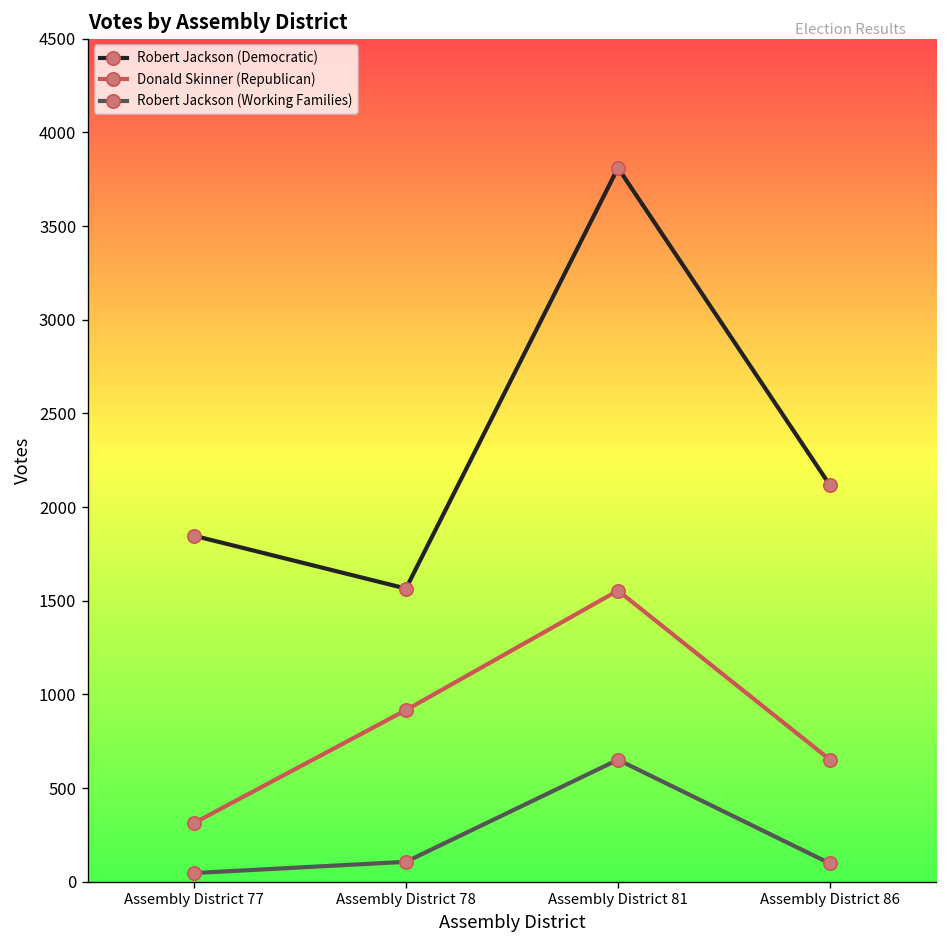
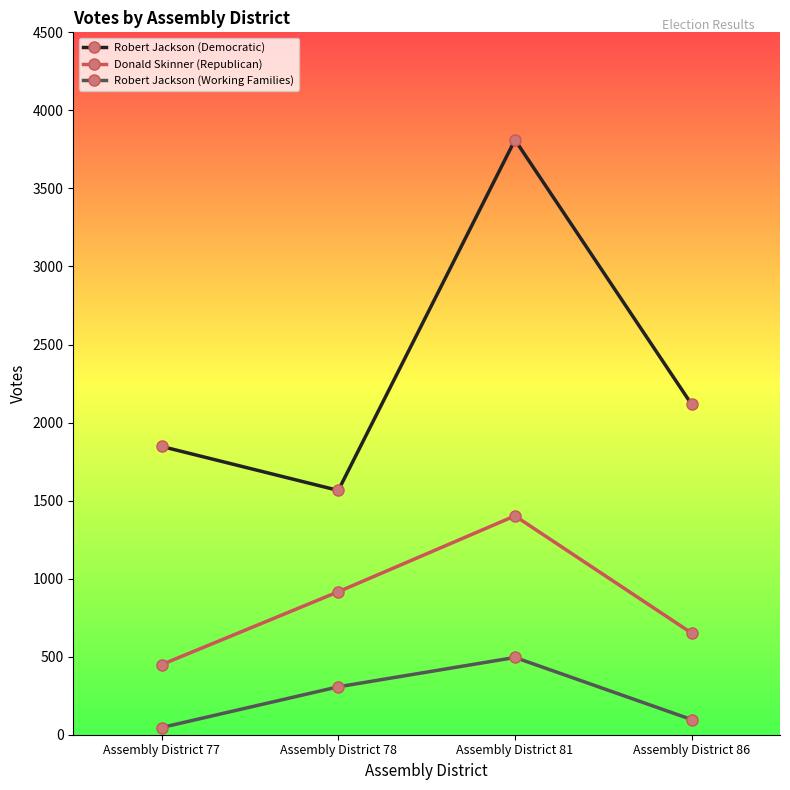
  {
    "Robert Jackson (Democratic)": {
      "Assembly District 77": 1850,
      "Assembly District 78": 1570,
      "Assembly District 81": 3810,
      "Assembly District 86": 2120
    },
    "Donald Skinner (Republican)": {
-     "Assembly District 77": 310,
+     "Assembly District 77": 450,
      "Assembly District 78": 920,
-     "Assembly District 81": 1550,
+     "Assembly District 81": 1400,
      "Assembly District 86": 650
    },
    "Robert Jackson (Working Families)": {
      "Assembly District 77": 50,
-     "Assembly District 78": 110,
-     "Assembly District 81": 650,
+     "Assembly District 78": 310,
+     "Assembly District 81": 500,
      "Assembly District 86": 100
    }
  }
